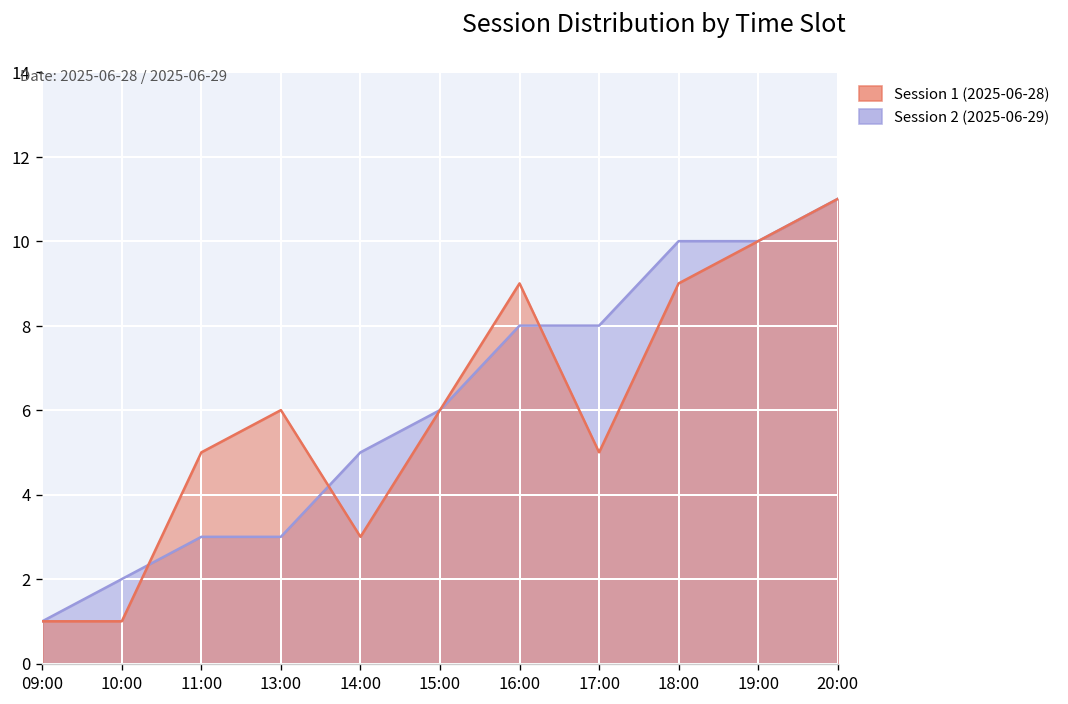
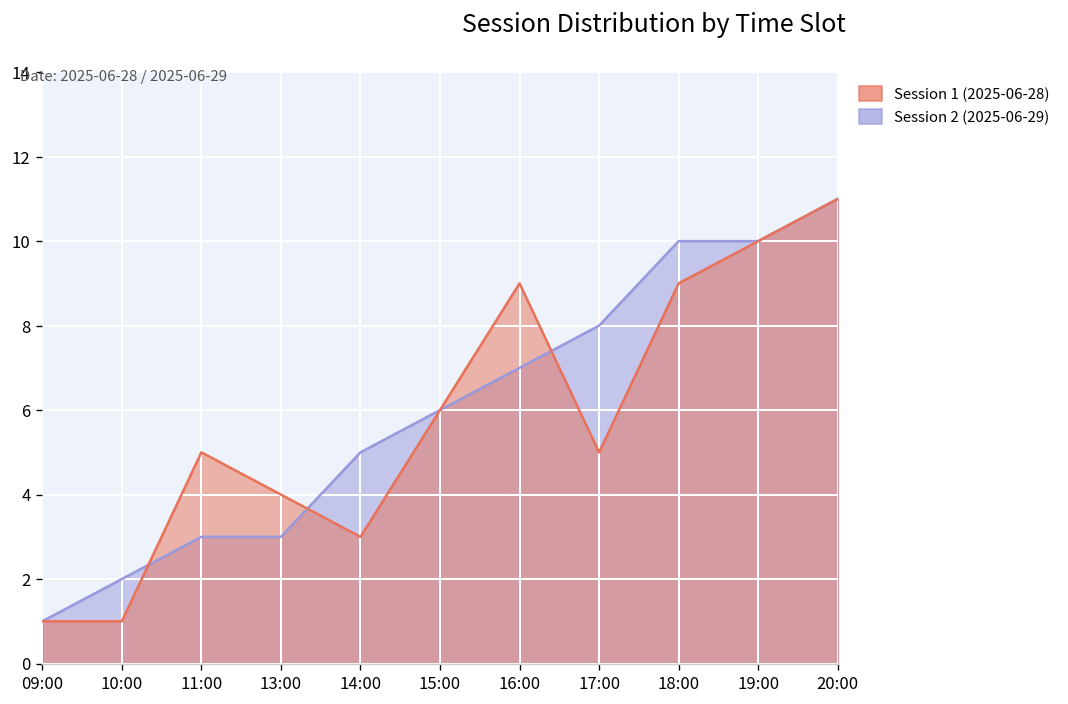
  {
    "Session 2 (2025-06-29)": {
      "10:00": 2,
      "11:00": 3,
      "13:00": 3,
      "14:00": 5,
-     "16:00": 8,
+     "16:00": 7,
      "17:00": 8,
      "18:00": 10
    },
    "Session 1 (2025-06-28)": {
      "10:00": 1,
      "11:00": 5,
-     "13:00": 6,
+     "13:00": 4,
      "14:00": 3,
      "16:00": 9,
      "17:00": 5,
      "18:00": 9
    }
  }
